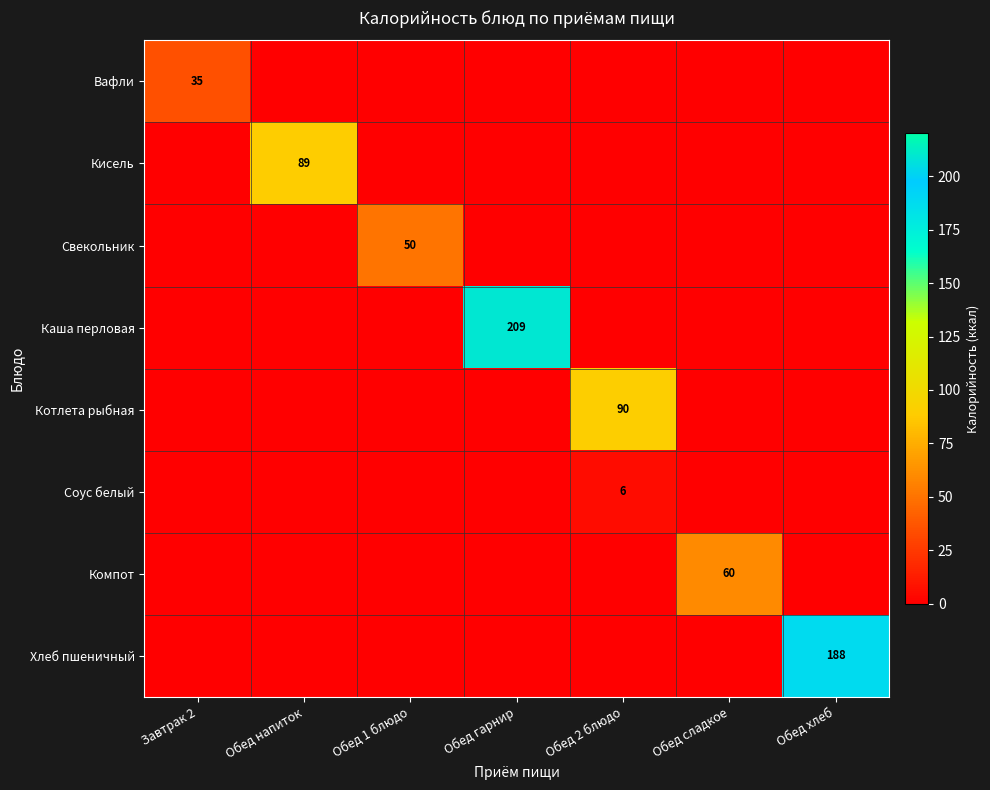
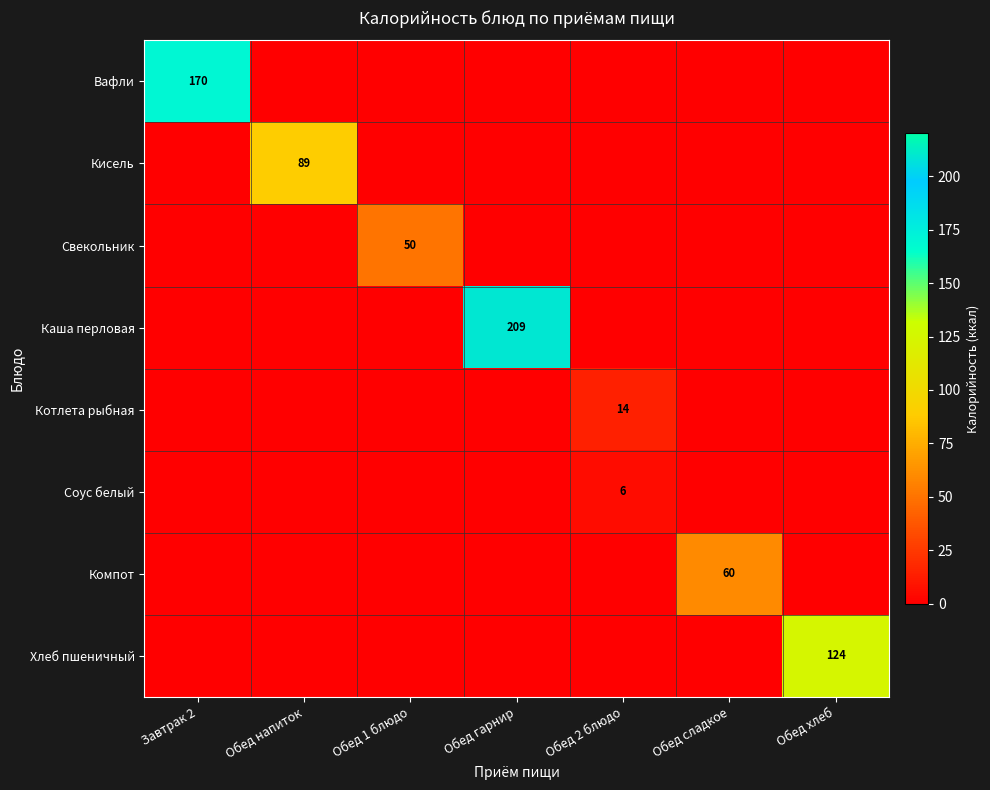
  {
    "Вафли": {
-     "Завтрак 2": 35
+     "Завтрак 2": 170
    },
    "Кисель": {
      "Обед напиток": 89
    },
    "Свекольник": {
      "Обед 1 блюдо": 50
    },
    "Каша перловая": {
      "Обед гарнир": 209
    },
    "Котлета рыбная": {
-     "Обед 2 блюдо": 90
+     "Обед 2 блюдо": 14
    },
    "Соус белый": {
      "Обед 2 блюдо": 6
    },
    "Компот": {
      "Обед сладкое": 60
    },
    "Хлеб пшеничный": {
-     "Обед хлеб": 188
+     "Обед хлеб": 124
    }
  }
